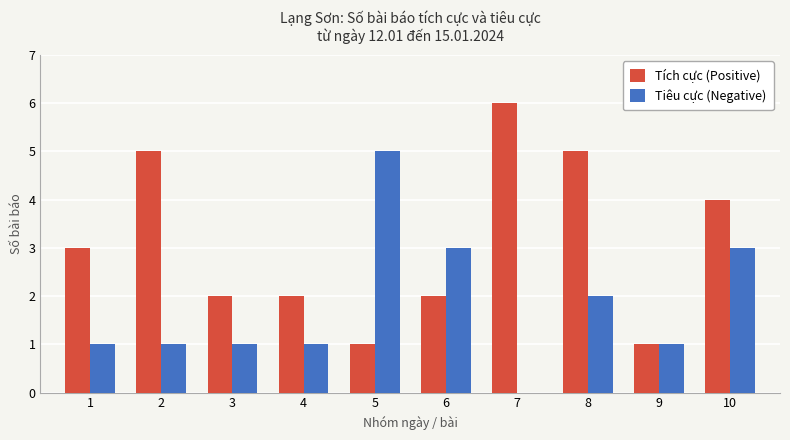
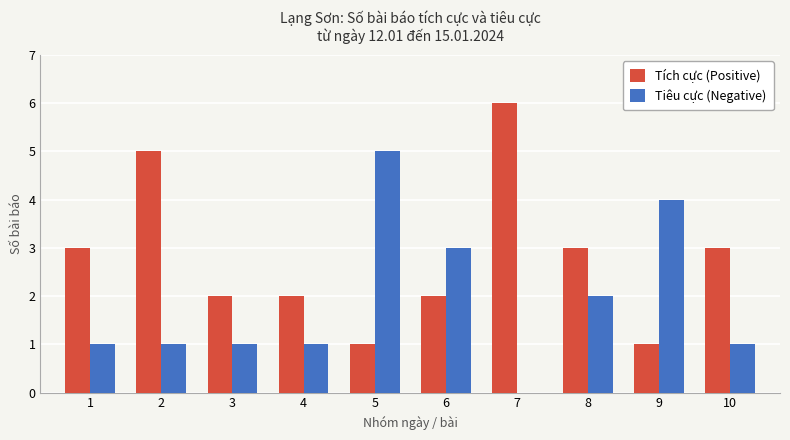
  {
    "Tích cực (Positive)": {
      "1": 3,
      "2": 5,
      "3": 2,
      "4": 2,
      "5": 1,
      "6": 2,
      "7": 6,
-     "8": 5,
+     "8": 3,
      "9": 1,
-     "10": 4
+     "10": 3
    },
    "Tiêu cực (Negative)": {
      "1": 1,
      "2": 1,
      "3": 1,
      "4": 1,
      "5": 5,
      "6": 3,
      "7": 0,
      "8": 2,
-     "9": 1,
-     "10": 3
+     "9": 4,
+     "10": 1
    }
  }
